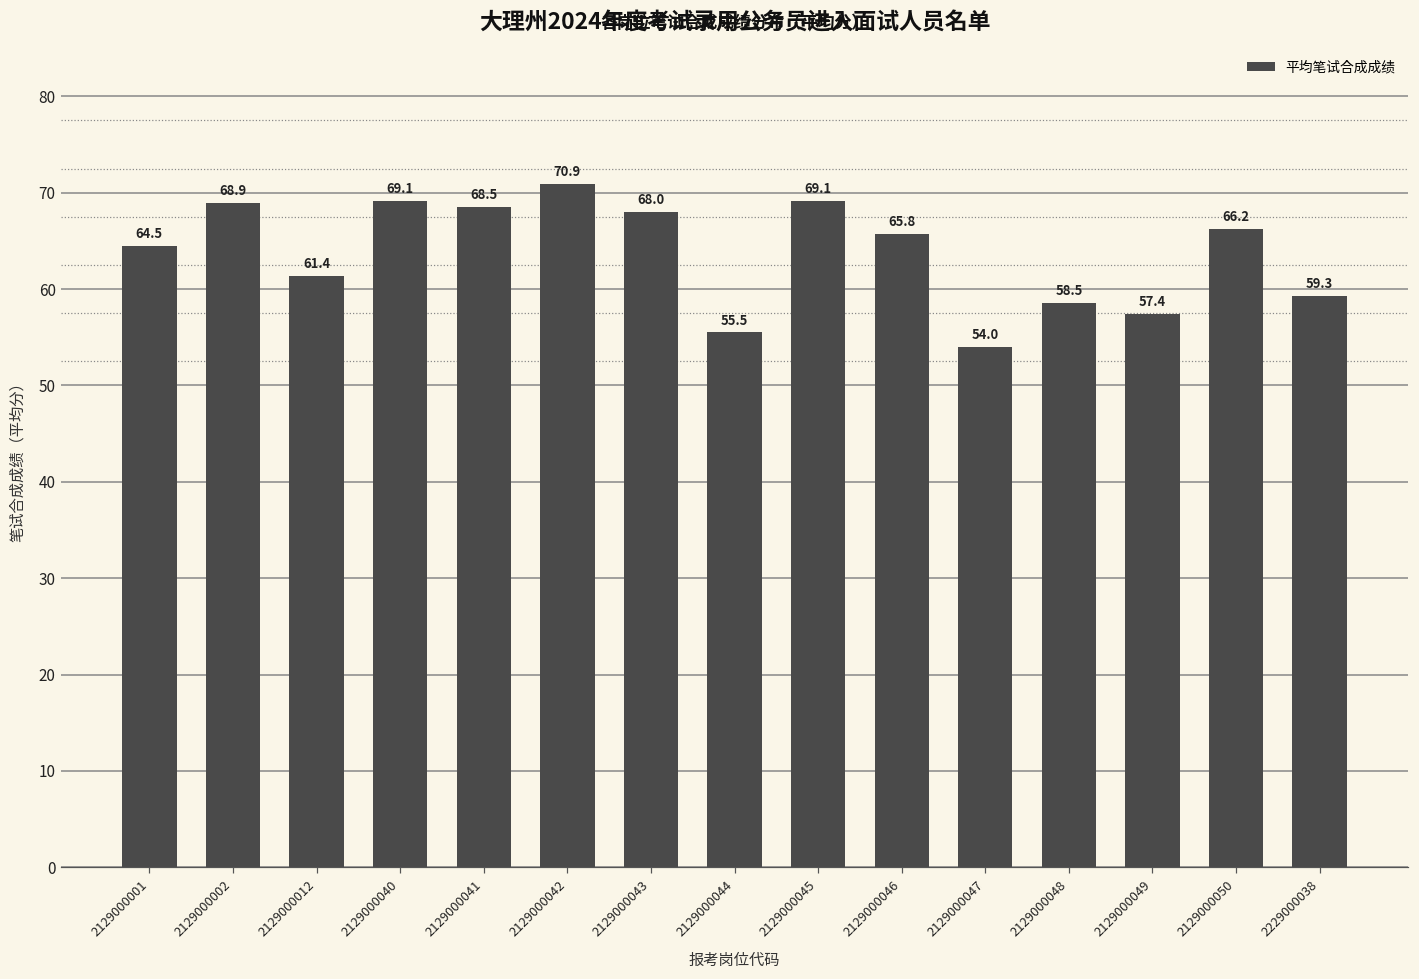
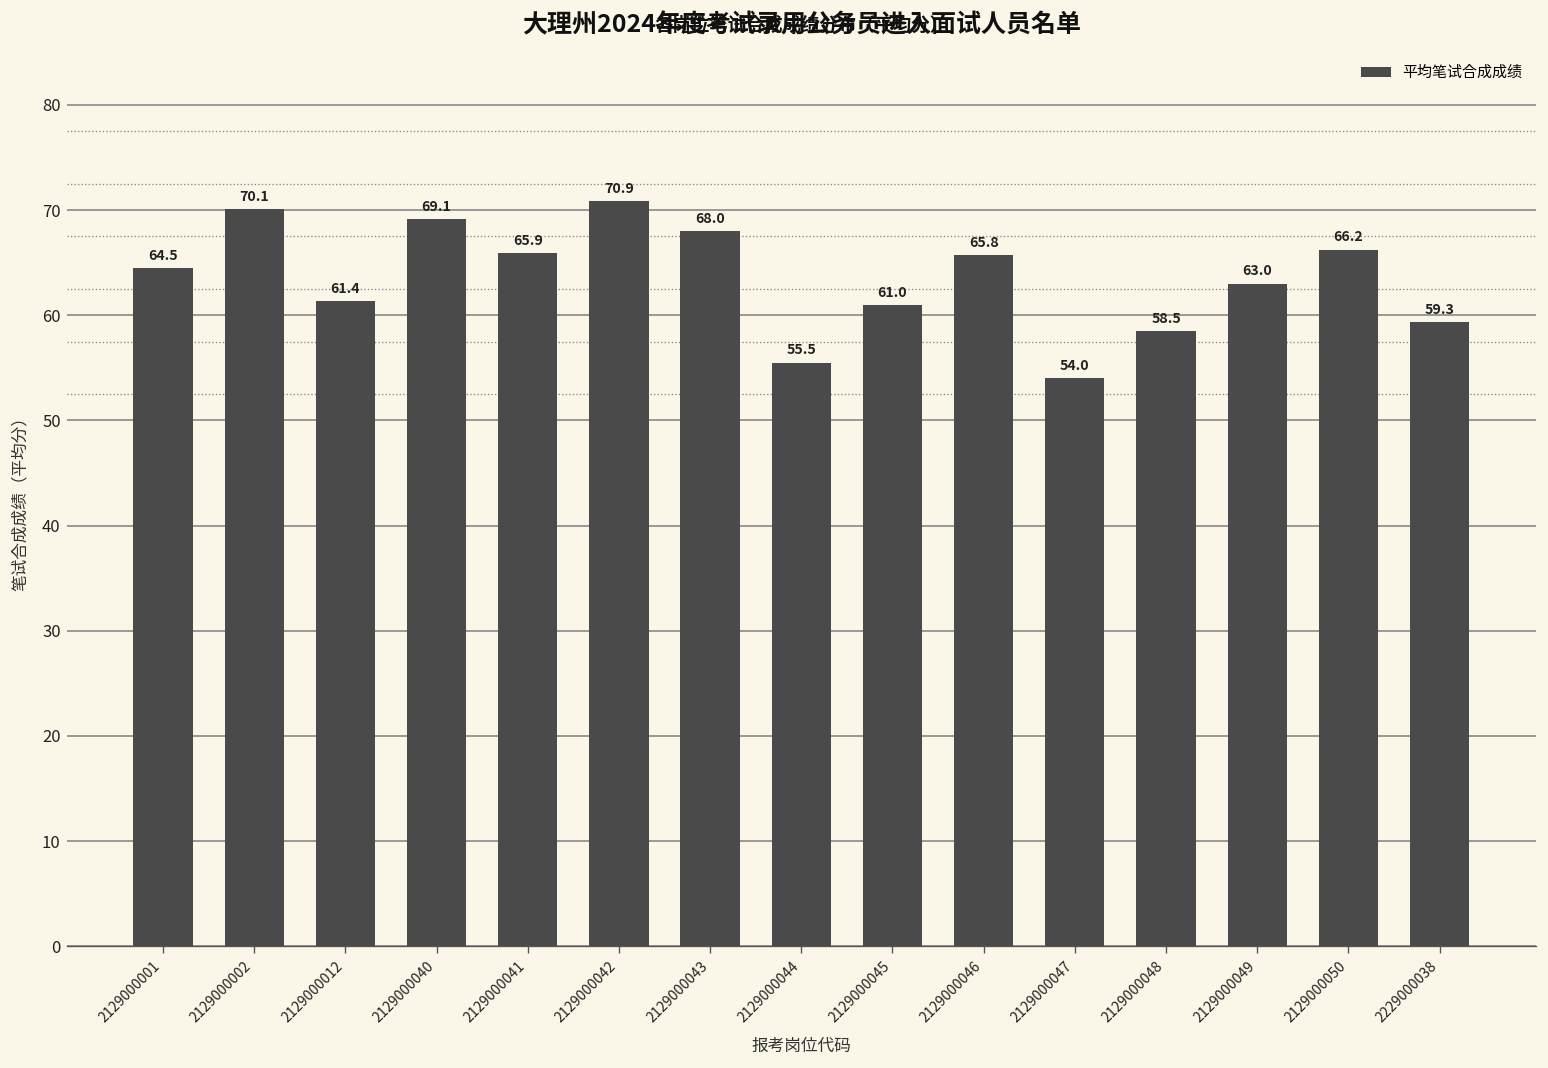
  {
    "2129000001": 64.5,
-   "2129000002": 68.9,
+   "2129000002": 70.1,
    "2129000012": 61.4,
    "2129000040": 69.1,
-   "2129000041": 68.5,
+   "2129000041": 65.9,
    "2129000042": 70.9,
    "2129000043": 68.0,
    "2129000044": 55.5,
-   "2129000045": 69.1,
+   "2129000045": 61.0,
    "2129000046": 65.8,
    "2129000047": 54.0,
    "2129000048": 58.5,
-   "2129000049": 57.4,
+   "2129000049": 63.0,
    "2129000050": 66.2,
    "2229000038": 59.3
  }
